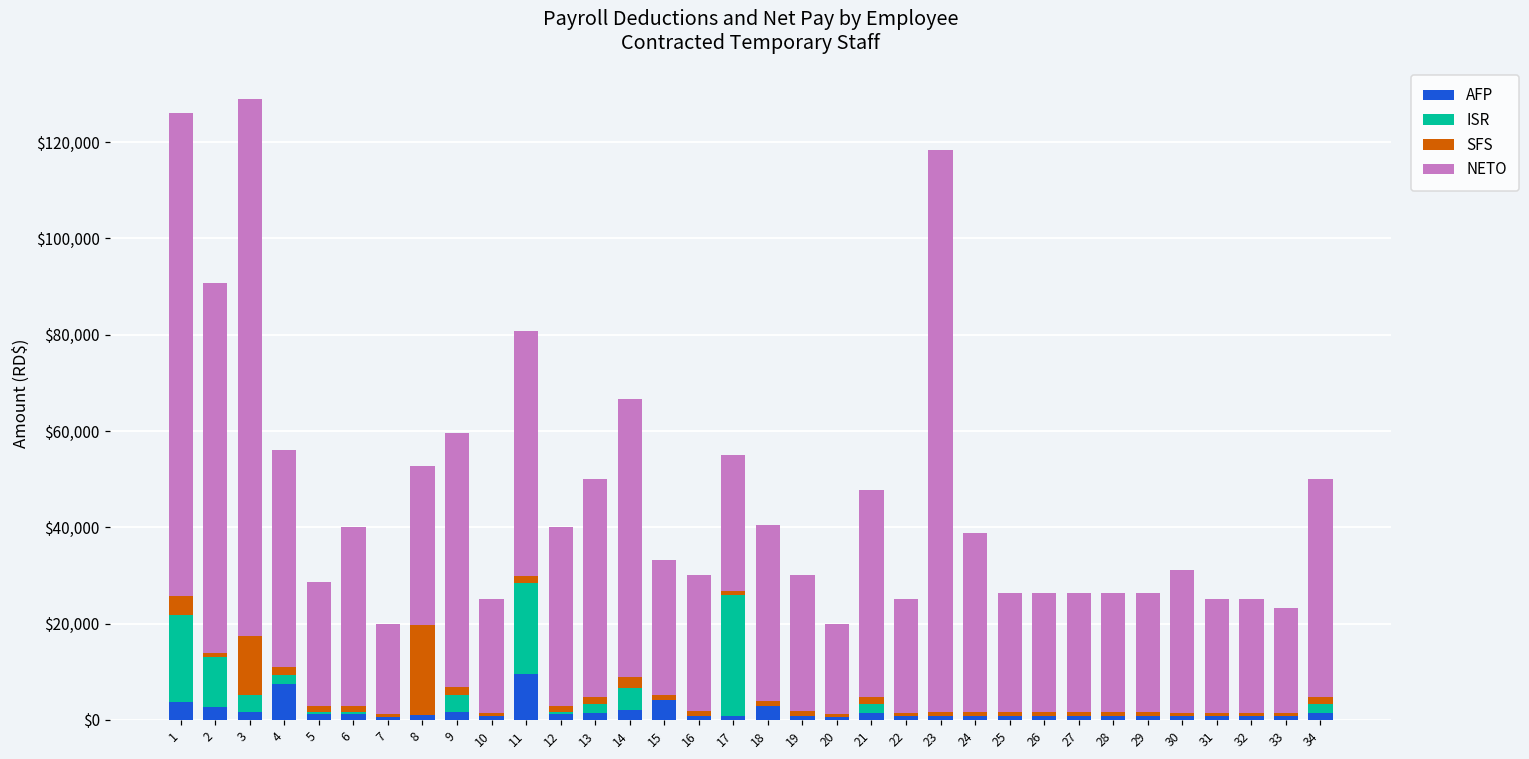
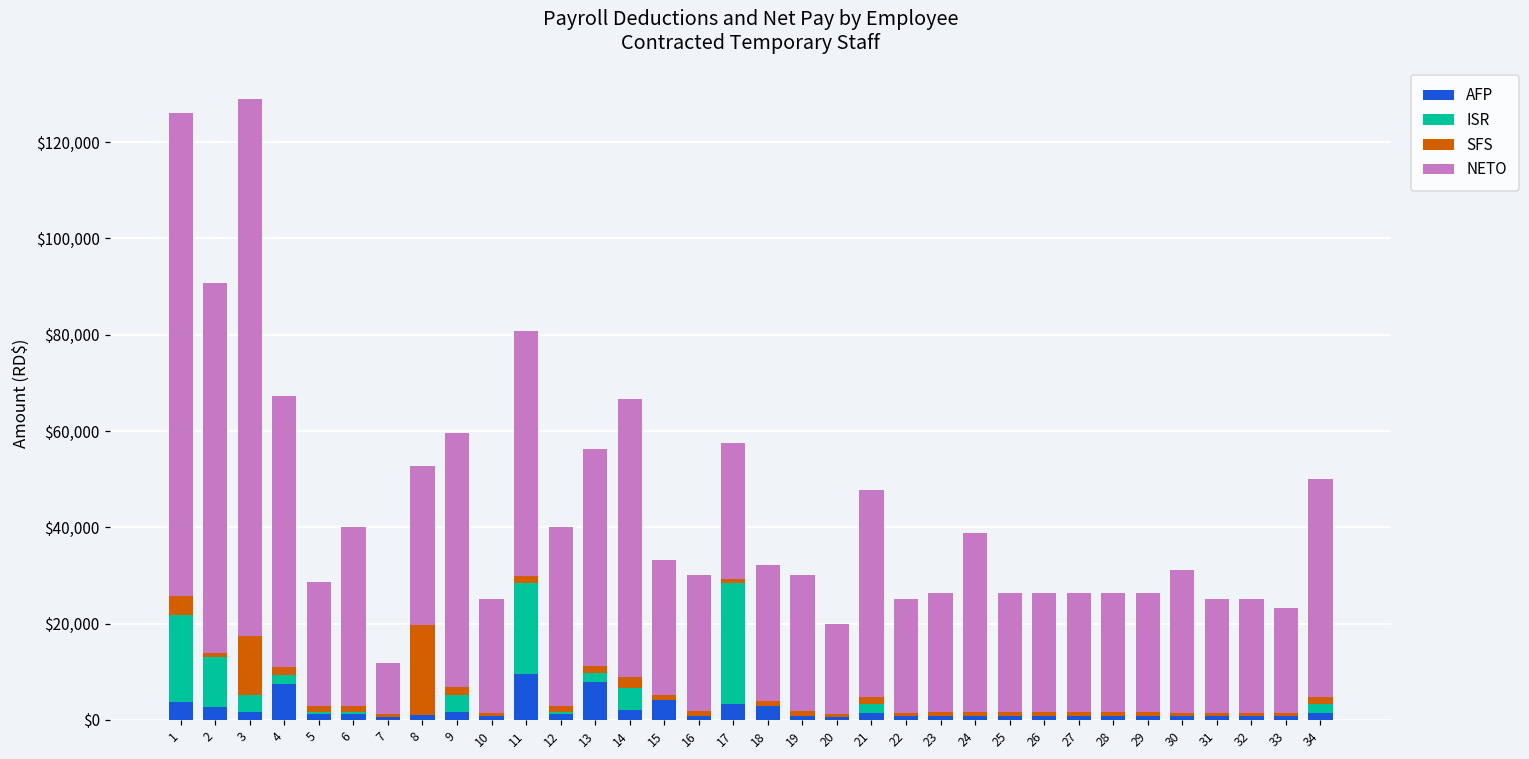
  {
    "AFP": {
      "1": "$4,000",
      "2": "$3,000",
      "3": "$2,000",
      "4": "$8,000",
      "5": "$1,000",
      "6": "$1,000",
      "7": "$1,000",
      "8": "$1,000",
      "9": "$2,000",
      "10": "$1,000",
      "11": "$9,000",
      "12": "$1,000",
-     "13": "$1,000",
+     "13": "$8,000",
      "14": "$2,000",
      "15": "$4,000",
      "16": "$1,000",
-     "17": "$1,000",
+     "17": "$3,000",
      "18": "$3,000",
      "19": "$1,000",
      "20": "$1,000",
      "21": "$1,000",
      "22": "$1,000",
      "23": "$1,000",
      "24": "$1,000",
      "25": "$1,000",
      "26": "$1,000",
      "27": "$1,000",
      "28": "$1,000",
      "29": "$1,000",
      "30": "$1,000",
      "31": "$1,000",
      "32": "$1,000",
      "33": "$1,000",
      "34": "$1,000"
    },
    "ISR": {
      "1": "$18,000",
      "2": "$10,000",
      "3": "$3,000",
      "4": "$2,000",
      "7": "$0",
      "8": "$0",
      "9": "$3,000",
      "10": "$0",
      "11": "$19,000",
      "13": "$2,000",
      "14": "$5,000",
      "15": "$0",
      "16": "$0",
      "17": "$25,000",
      "18": "$0",
      "19": "$0",
      "20": "$0",
      "21": "$2,000",
      "22": "$0",
      "23": "$0",
      "24": "$0",
      "25": "$0",
      "26": "$0",
      "27": "$0",
      "28": "$0",
      "29": "$0",
      "30": "$0",
      "31": "$0",
      "32": "$0",
      "33": "$0",
      "34": "$2,000"
    },
    "SFS": {
      "1": "$4,000",
      "2": "$1,000",
      "3": "$12,000",
      "4": "$2,000",
      "5": "$1,000",
      "6": "$1,000",
      "7": "$1,000",
      "8": "$19,000",
      "9": "$2,000",
      "10": "$1,000",
      "11": "$2,000",
      "12": "$1,000",
      "13": "$2,000",
      "14": "$2,000",
      "15": "$1,000",
      "16": "$1,000",
      "17": "$1,000",
      "18": "$1,000",
      "19": "$1,000",
      "20": "$1,000",
      "21": "$2,000",
      "22": "$1,000",
      "23": "$1,000",
      "24": "$1,000",
      "25": "$1,000",
      "26": "$1,000",
      "27": "$1,000",
      "28": "$1,000",
      "29": "$1,000",
      "30": "$1,000",
      "31": "$1,000",
      "32": "$1,000",
      "33": "$1,000",
      "34": "$2,000"
    },
    "NETO": {
      "1": "$100,000",
      "2": "$77,000",
      "3": "$112,000",
-     "4": "$45,000",
+     "4": "$56,000",
      "5": "$26,000",
      "6": "$37,000",
-     "7": "$19,000",
+     "7": "$11,000",
      "8": "$33,000",
      "9": "$53,000",
      "10": "$24,000",
      "11": "$51,000",
      "12": "$37,000",
      "13": "$45,000",
      "14": "$58,000",
      "15": "$28,000",
      "16": "$28,000",
      "17": "$28,000",
-     "18": "$37,000",
+     "18": "$28,000",
      "19": "$28,000",
      "20": "$19,000",
      "21": "$43,000",
      "22": "$24,000",
-     "23": "$117,000",
+     "23": "$25,000",
      "24": "$37,000",
      "25": "$25,000",
      "26": "$25,000",
      "27": "$25,000",
      "28": "$25,000",
      "29": "$25,000",
      "30": "$30,000",
      "31": "$24,000",
      "32": "$24,000",
      "33": "$22,000",
      "34": "$45,000"
    }
  }
